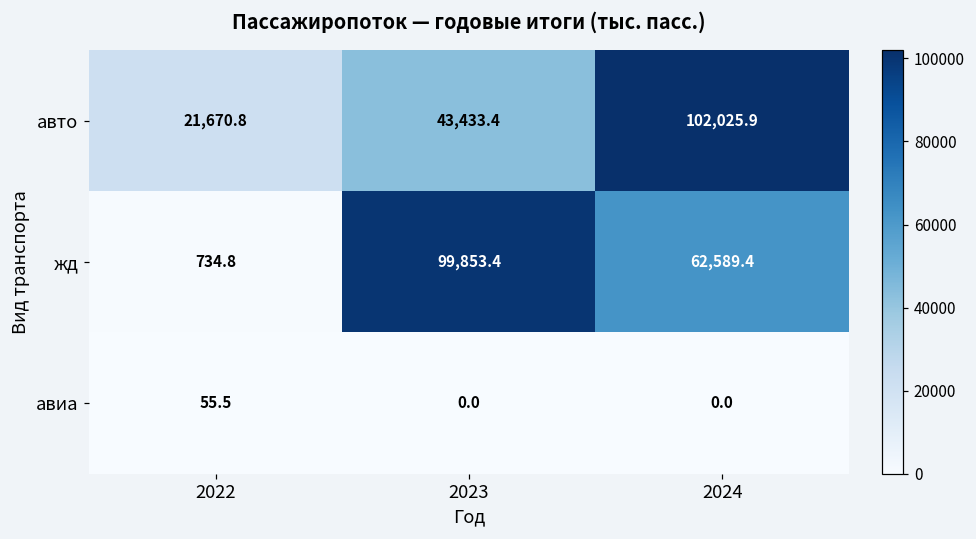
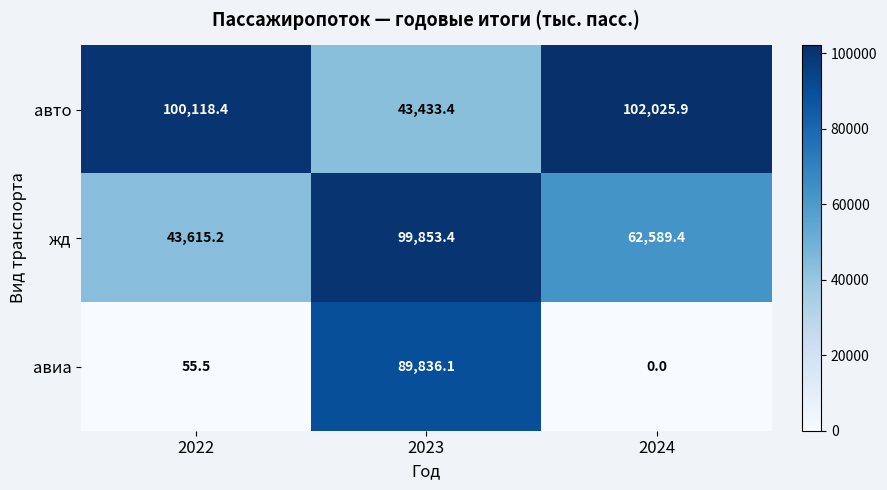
  {
    "авто": {
-     "2022": "21,670.8",
+     "2022": "100,118.4",
      "2023": "43,433.4",
      "2024": "102,025.9"
    },
    "жд": {
-     "2022": "734.8",
+     "2022": "43,615.2",
      "2023": "99,853.4",
      "2024": "62,589.4"
    },
    "авиа": {
      "2022": "55.5",
-     "2023": "0.0",
+     "2023": "89,836.1",
      "2024": "0.0"
    }
  }
